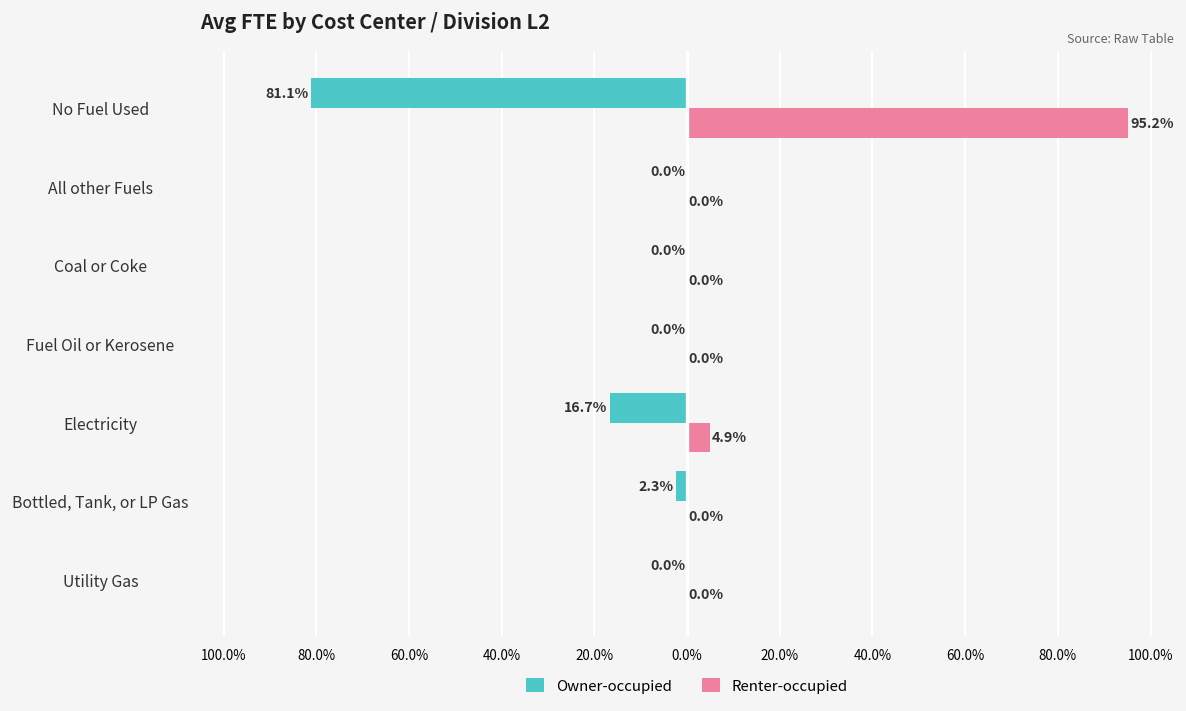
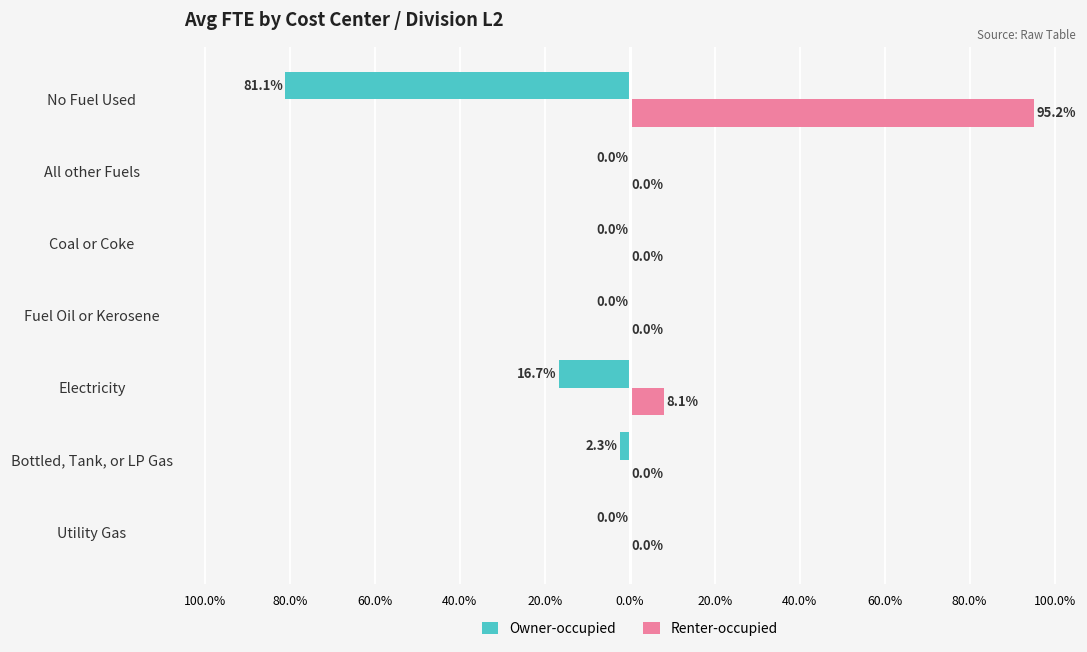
  {
    "Owner-occupied": {
      "All other Fuels": "0.0%",
      "Coal or Coke": "0.0%",
      "Fuel Oil or Kerosene": "0.0%",
      "Utility Gas": "0.0%"
    },
    "Renter-occupied": {
      "No Fuel Used": "95.2%",
      "All other Fuels": "0.0%",
      "Coal or Coke": "0.0%",
      "Fuel Oil or Kerosene": "0.0%",
-     "Electricity": "4.9%",
+     "Electricity": "8.1%",
      "Bottled, Tank, or LP Gas": "0.0%",
      "Utility Gas": "0.0%"
    }
  }
